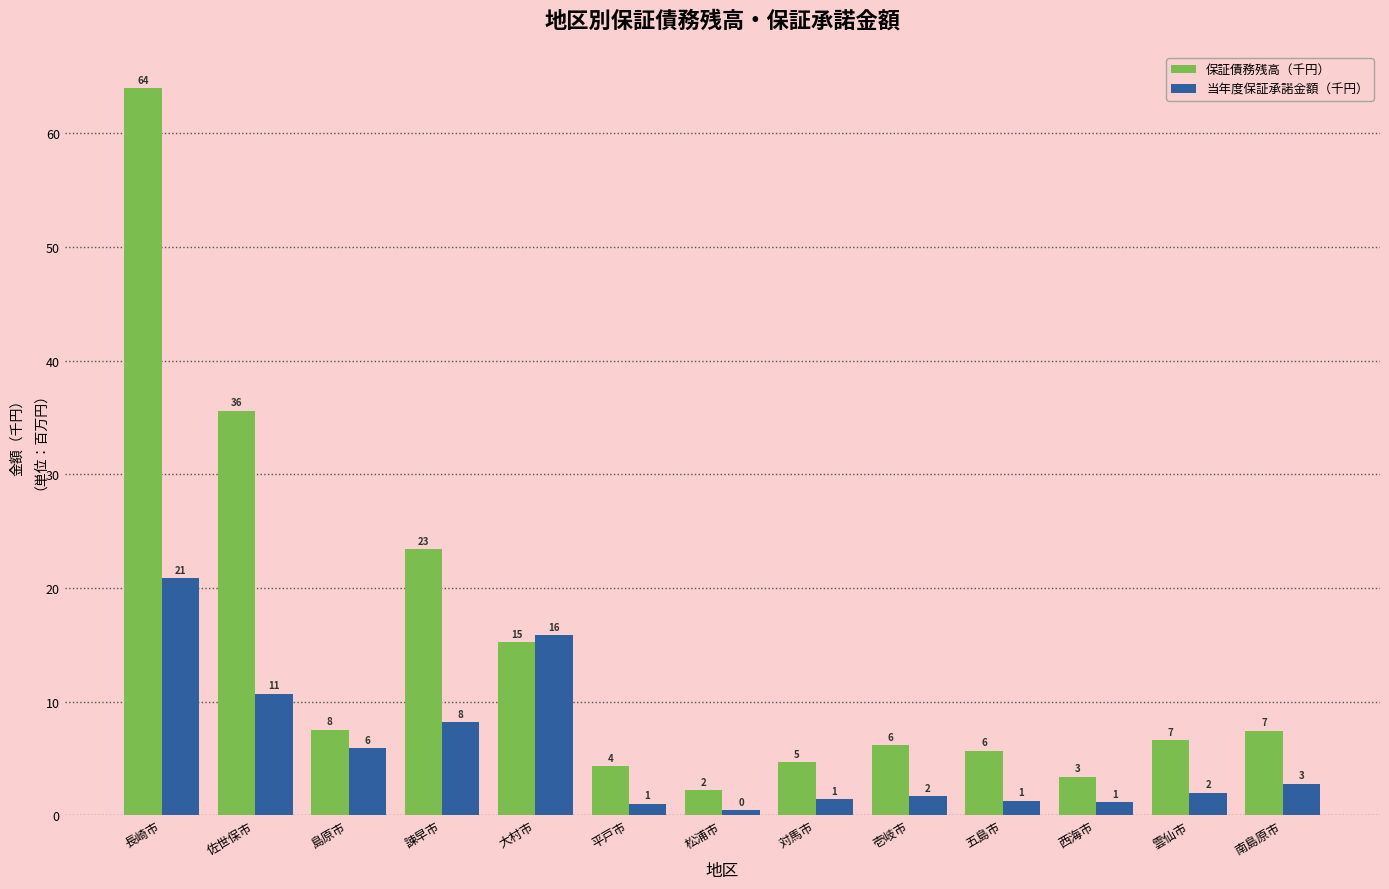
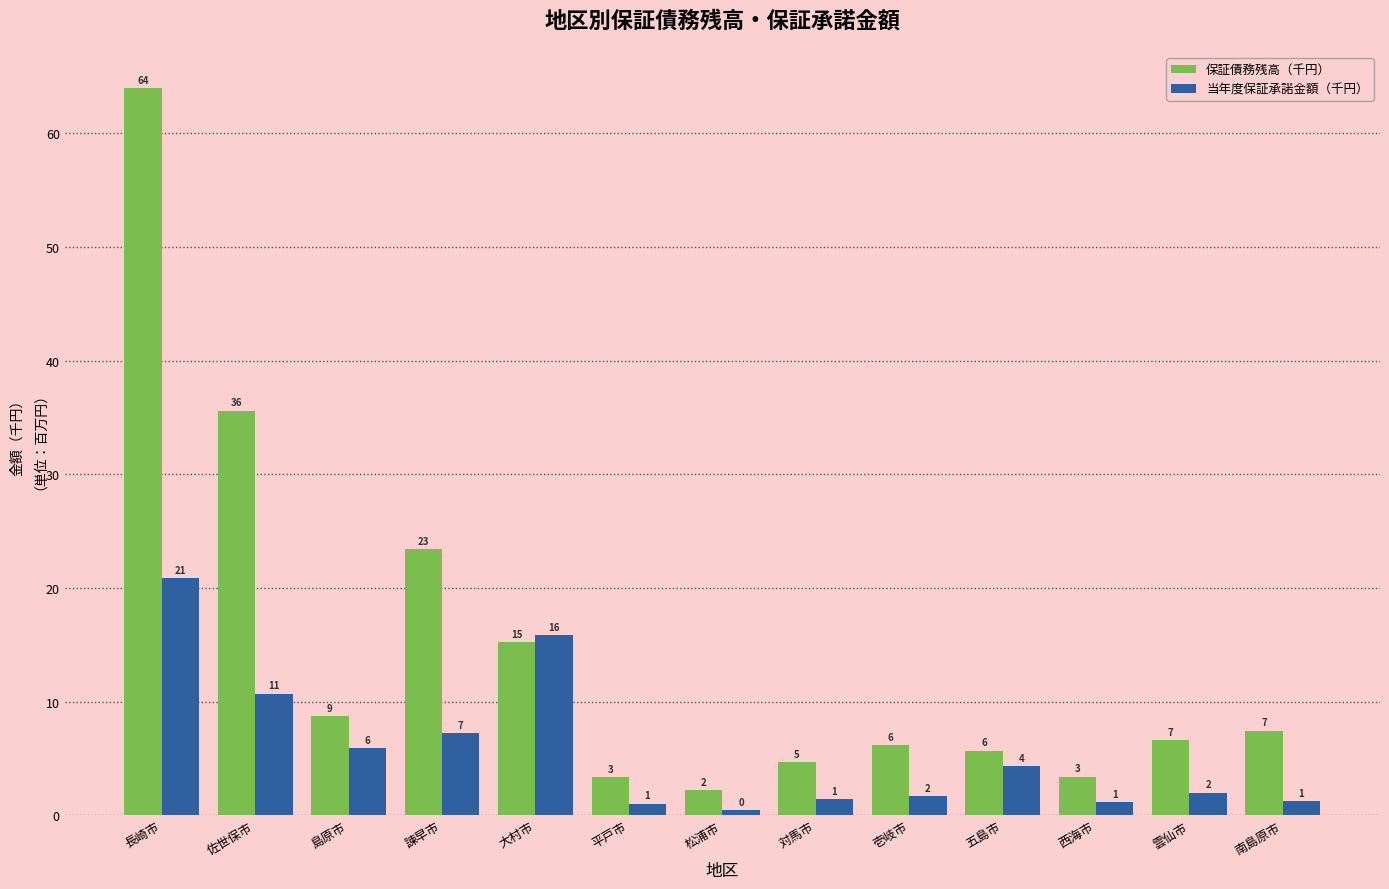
  {
    "保証債務残高（千円）": {
      "長崎市": 64,
      "佐世保市": 36,
-     "島原市": 8,
+     "島原市": 9,
      "諫早市": 23,
      "大村市": 15,
-     "平戸市": 4,
+     "平戸市": 3,
      "松浦市": 2,
      "対馬市": 5,
      "壱岐市": 6,
      "五島市": 6,
      "西海市": 3,
      "雲仙市": 7,
      "南島原市": 7
    },
    "当年度保証承諾金額（千円）": {
      "長崎市": 21,
      "佐世保市": 11,
      "島原市": 6,
-     "諫早市": 8,
+     "諫早市": 7,
      "大村市": 16,
      "平戸市": 1,
      "松浦市": 0,
      "対馬市": 1,
      "壱岐市": 2,
-     "五島市": 1,
+     "五島市": 4,
      "西海市": 1,
      "雲仙市": 2,
-     "南島原市": 3
+     "南島原市": 1
    }
  }
